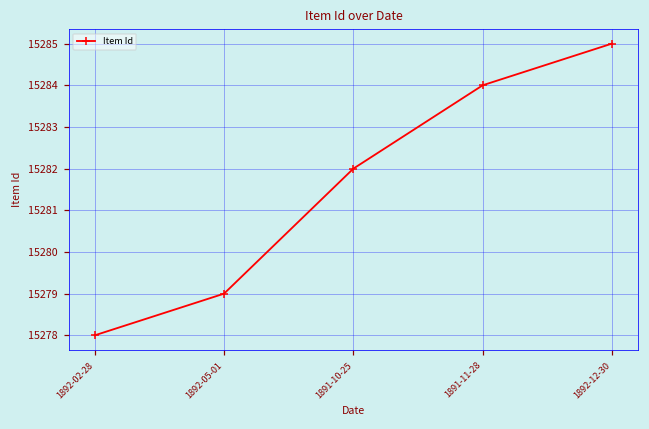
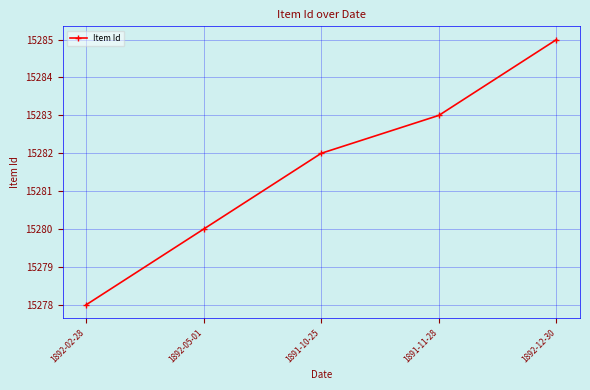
  {
    "1892-02-28": 15278,
-   "1892-05-01": 15279,
+   "1892-05-01": 15280,
    "1891-10-25": 15282,
-   "1891-11-28": 15284,
+   "1891-11-28": 15283,
    "1892-12-30": 15285
  }
